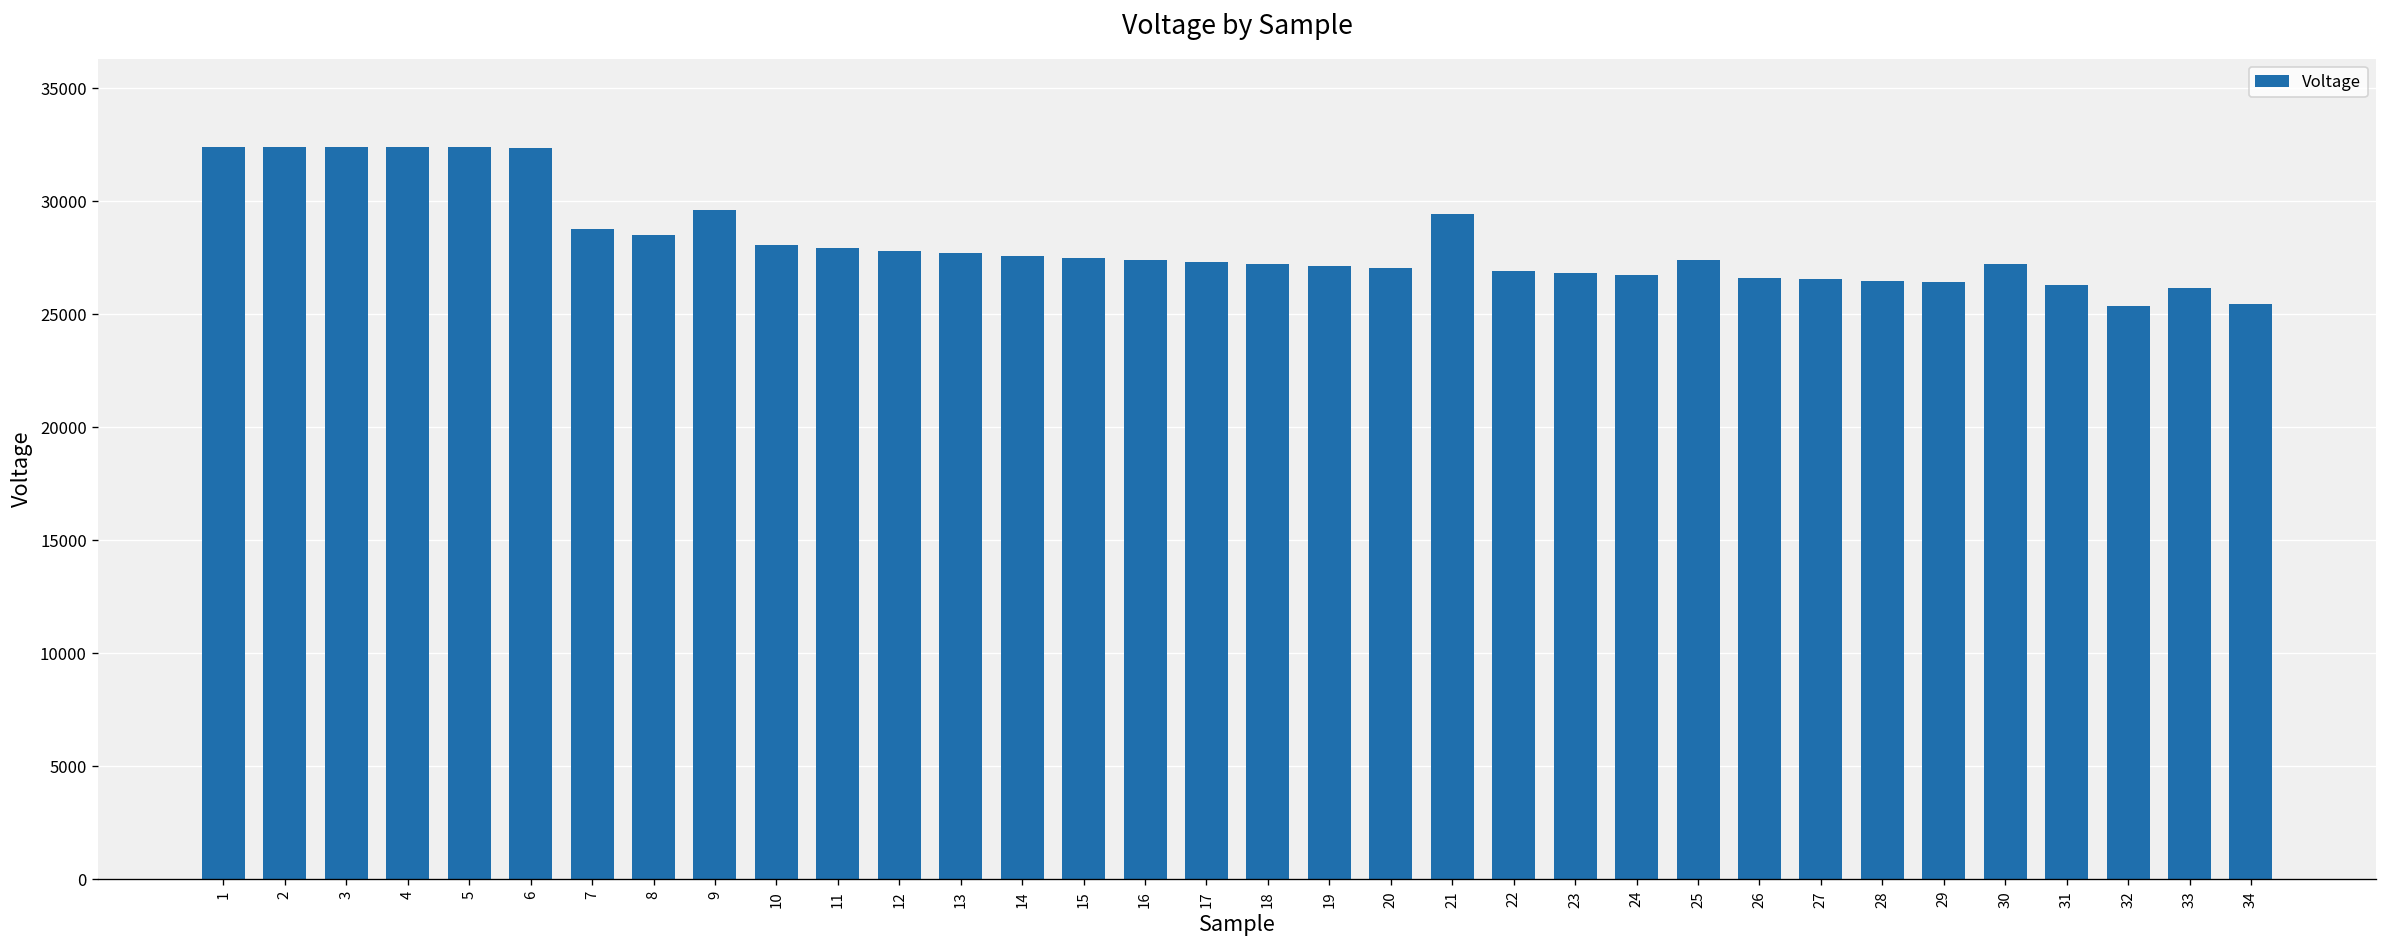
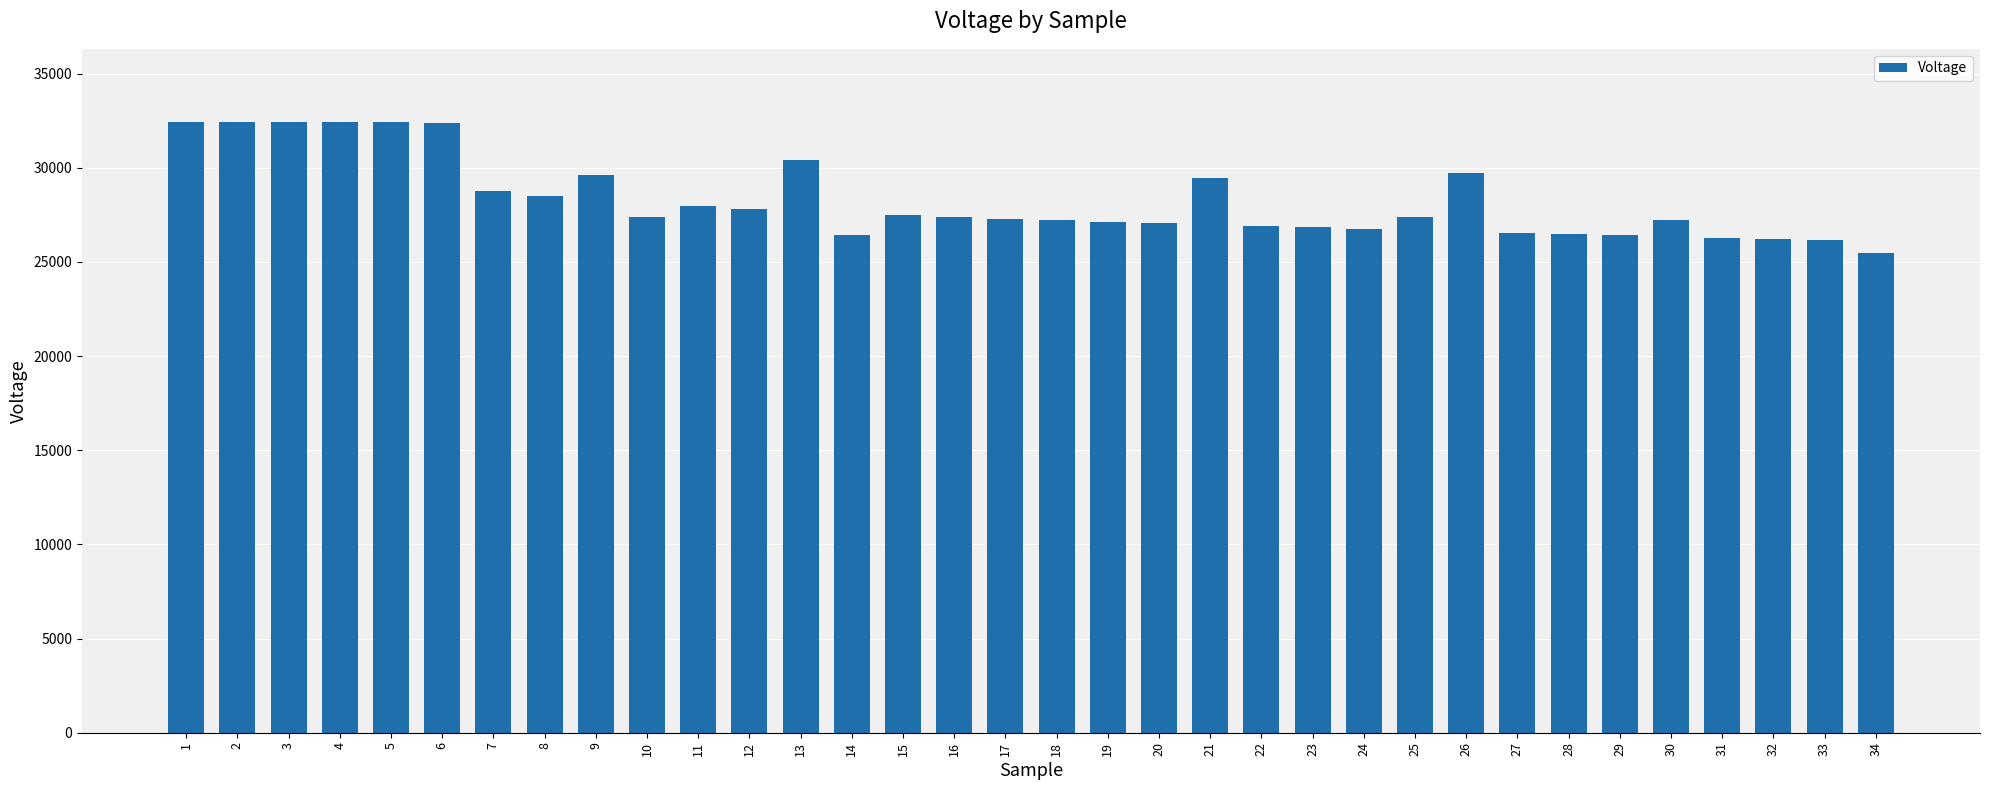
  {
    "1": 32400,
    "2": 32400,
    "3": 32400,
    "4": 32400,
    "5": 32400,
    "6": 32400,
    "7": 28800,
    "8": 28500,
    "9": 29600,
-   "10": 28100,
+   "10": 27400,
    "11": 27900,
    "12": 27800,
-   "13": 27700,
-   "14": 27600,
+   "13": 30400,
+   "14": 26400,
    "15": 27500,
    "16": 27400,
    "17": 27300,
    "18": 27200,
    "19": 27100,
    "20": 27000,
    "21": 29400,
    "22": 26900,
    "23": 26800,
    "24": 26800,
    "25": 27400,
-   "26": 26600,
+   "26": 29700,
    "27": 26600,
    "28": 26500,
    "29": 26400,
    "30": 27200,
    "31": 26300,
-   "32": 25400,
+   "32": 26200,
    "33": 26100,
    "34": 25500
  }
